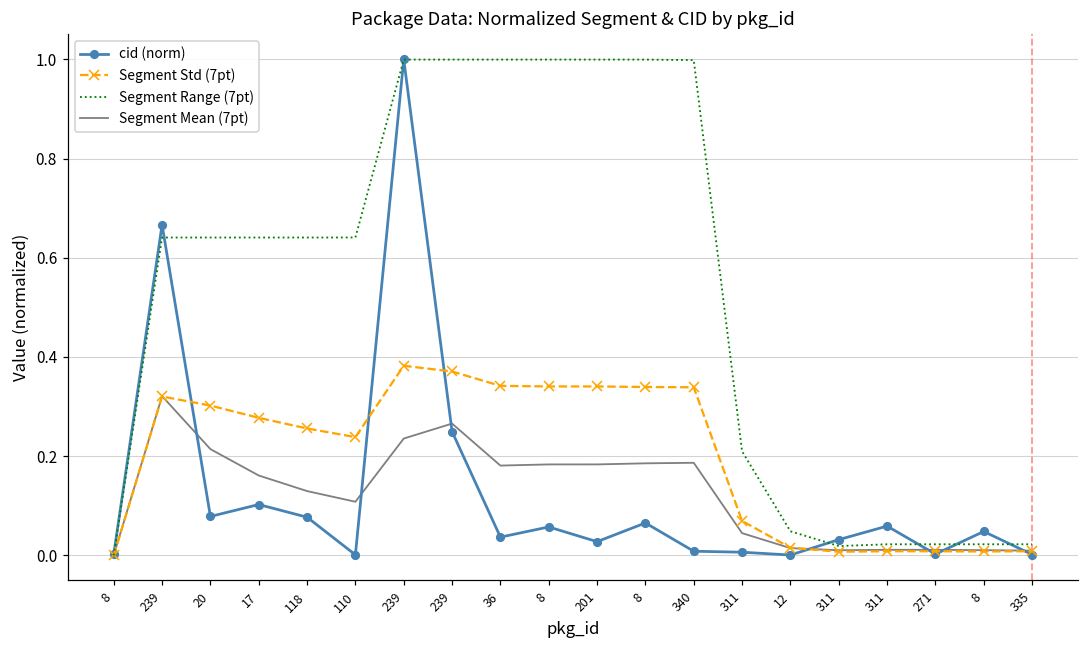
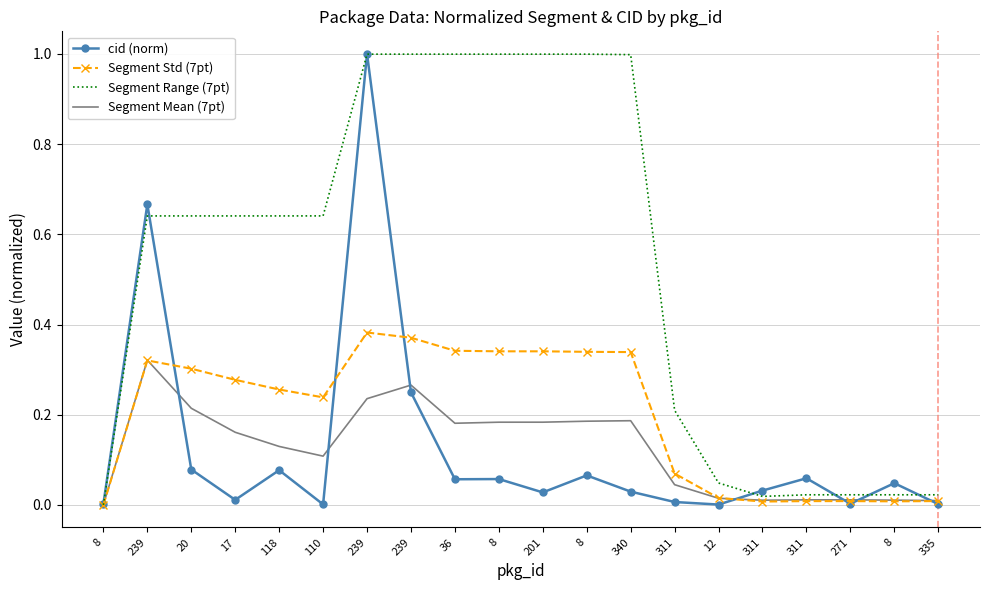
  {
    "cid (norm)": {
      "20": 0.08,
-     "17": 0.10,
+     "17": 0.01,
      "118": 0.08,
      "110": 0.00,
-     "36": 0.04,
+     "36": 0.06,
      "201": 0.03,
-     "340": 0.01,
+     "340": 0.03,
      "12": 0.00,
      "271": 0.00,
      "335": 0.00
    },
    "Segment Std (7pt)": {
      "20": 0.30,
      "17": 0.28,
      "118": 0.26,
      "110": 0.24,
      "36": 0.34,
      "201": 0.34,
      "340": 0.34
    },
    "Segment Range (7pt)": {
      "20": 0.64,
      "17": 0.64,
      "118": 0.64,
      "110": 0.64,
      "36": 1.00,
      "201": 1.00,
      "340": 1.00,
      "12": 0.05,
      "271": 0.02,
      "335": 0.02
    },
    "Segment Mean (7pt)": {
      "20": 0.21,
      "17": 0.16,
      "118": 0.13,
      "110": 0.11,
      "36": 0.18,
      "201": 0.18,
      "340": 0.19
    }
  }
